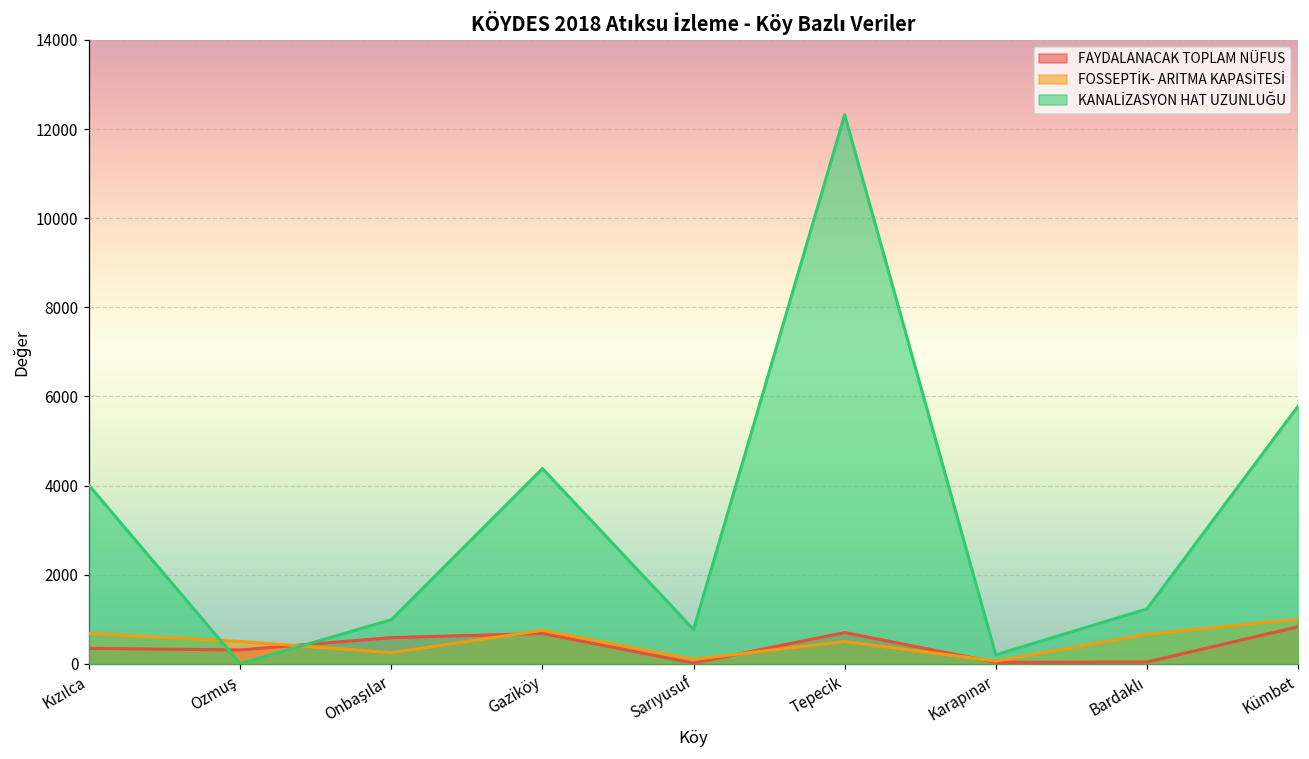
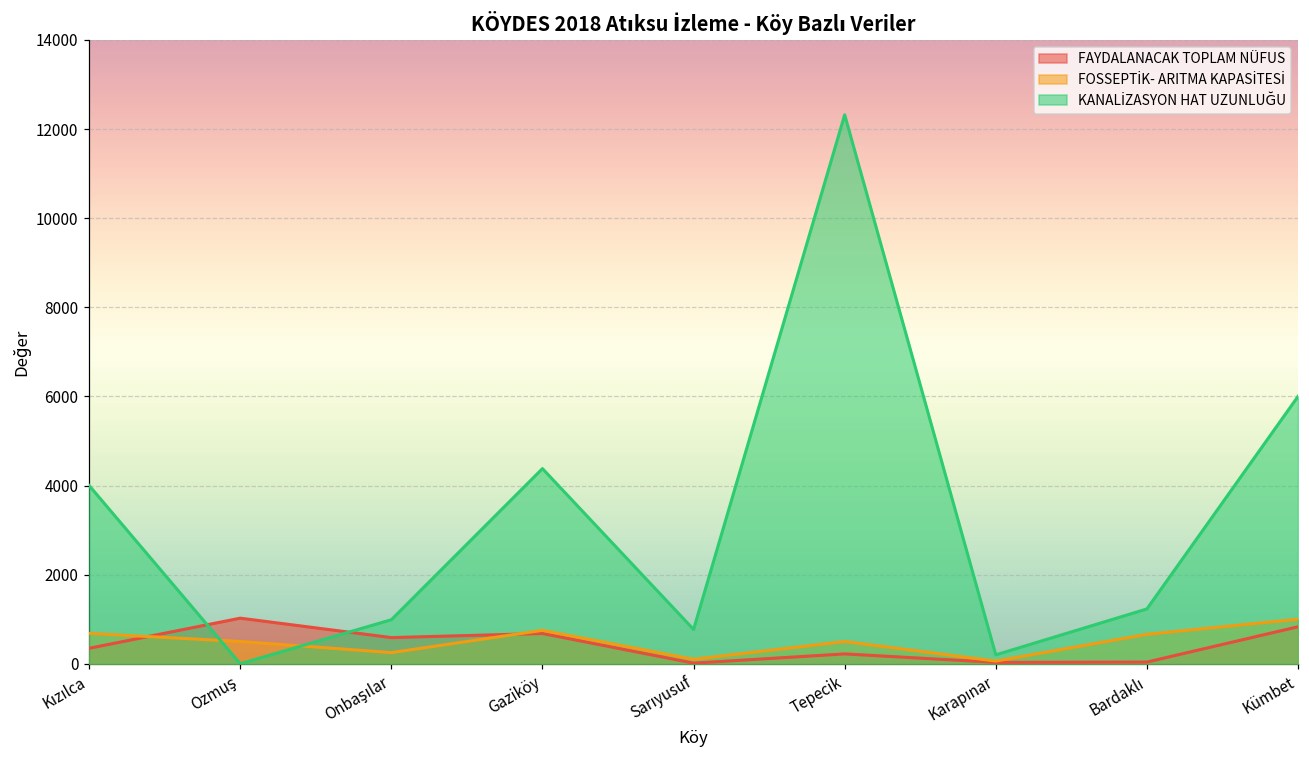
  {
    "FAYDALANACAK TOPLAM NÜFUS": {
      "Kızılca": 300,
-     "Ozmuş": 300,
+     "Ozmuş": 1000,
      "Onbaşılar": 600,
      "Gaziköy": 700,
      "Sarıyusuf": 0,
-     "Tepecik": 700,
+     "Tepecik": 200,
      "Bardaklı": 0,
      "Kümbet": 800
    },
    "FOSSEPTİK- ARITMA KAPASİTESİ": {
      "Kızılca": 700,
      "Ozmuş": 500,
      "Onbaşılar": 300,
      "Gaziköy": 800,
      "Sarıyusuf": 100,
      "Tepecik": 500,
      "Bardaklı": 700,
      "Kümbet": 1000
    },
    "KANALİZASYON HAT UZUNLUĞU": {
      "Kızılca": 4000,
      "Ozmuş": 0,
      "Onbaşılar": 1000,
      "Gaziköy": 4400,
      "Sarıyusuf": 800,
      "Tepecik": 12300,
      "Karapınar": 200,
      "Bardaklı": 1200,
-     "Kümbet": 5800
+     "Kümbet": 6000
    }
  }
